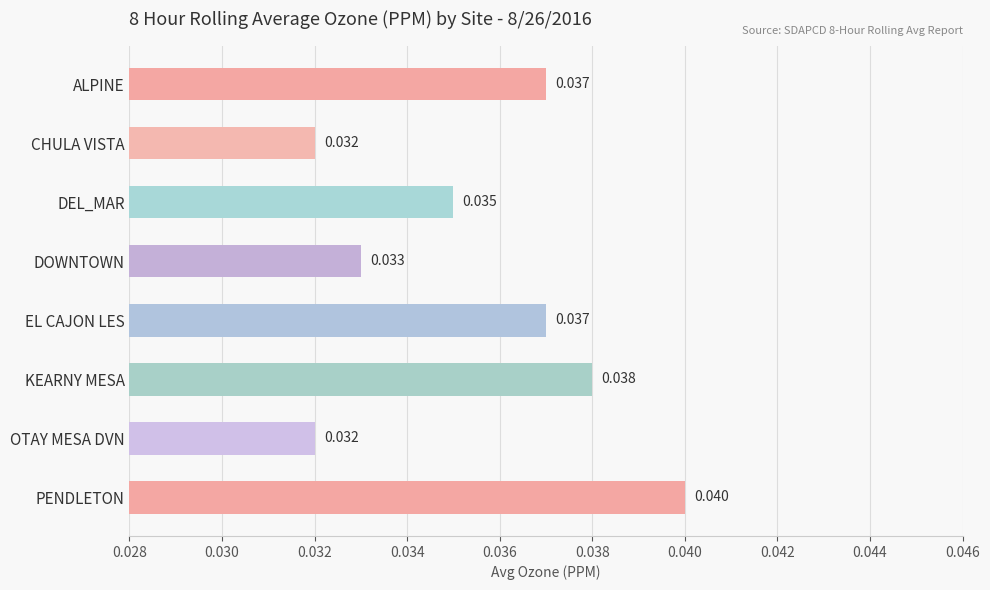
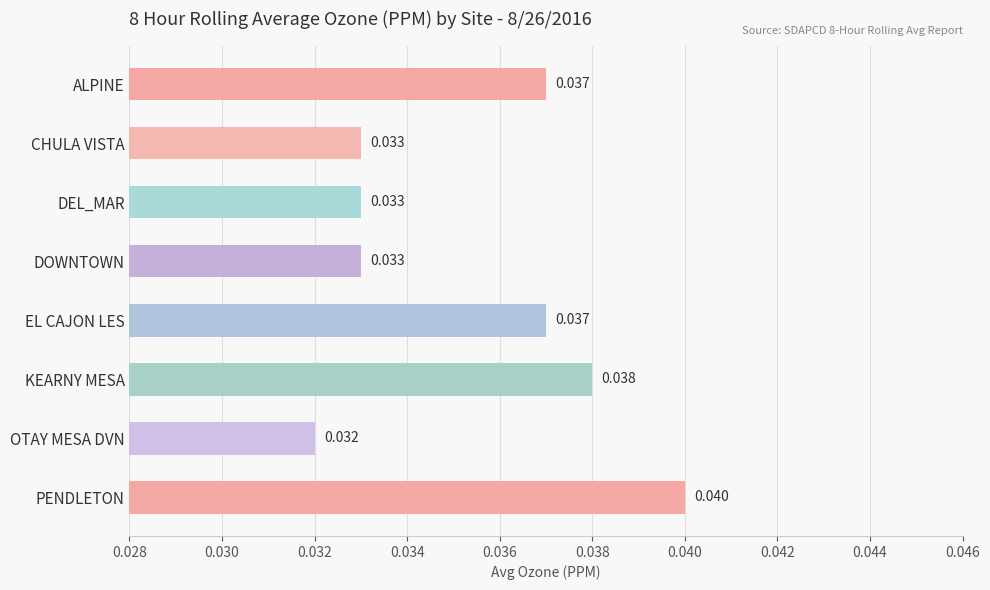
  {
    "ALPINE": 0.037,
-   "CHULA VISTA": 0.032,
-   "DEL_MAR": 0.035,
+   "CHULA VISTA": 0.033,
+   "DEL_MAR": 0.033,
    "DOWNTOWN": 0.033,
    "EL CAJON LES": 0.037,
    "KEARNY MESA": 0.038,
    "OTAY MESA DVN": 0.032,
    "PENDLETON": 0.040
  }
